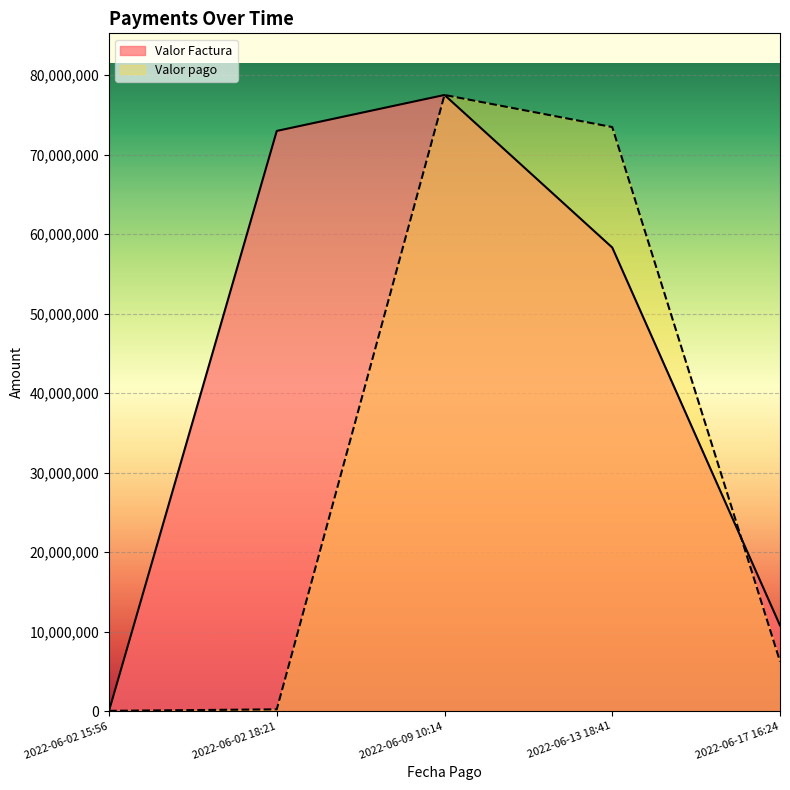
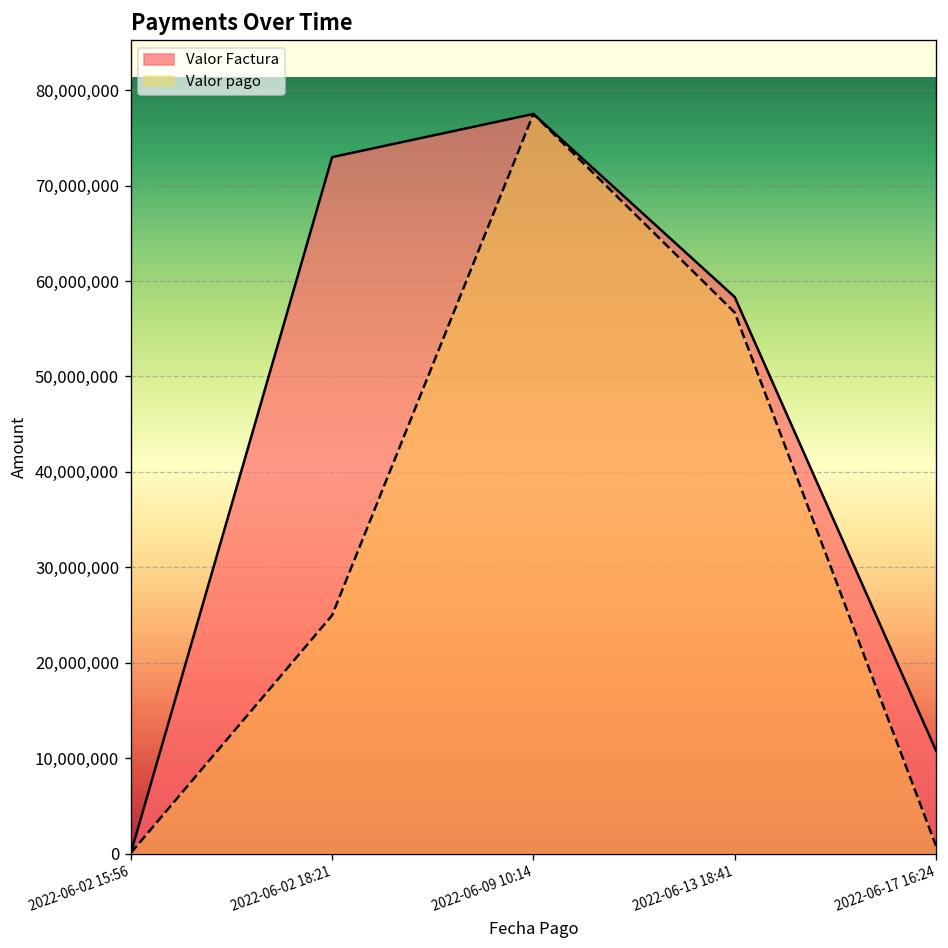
  {
    "Valor Factura": {
      "2022-06-02 18:21": "73,000,000",
      "2022-06-13 18:41": "58,000,000",
      "2022-06-17 16:24": "11,000,000"
    },
    "Valor pago": {
-     "2022-06-02 18:21": "0",
-     "2022-06-13 18:41": "73,000,000",
-     "2022-06-17 16:24": "6,000,000"
+     "2022-06-02 18:21": "25,000,000",
+     "2022-06-13 18:41": "57,000,000",
+     "2022-06-17 16:24": "1,000,000"
    }
  }
